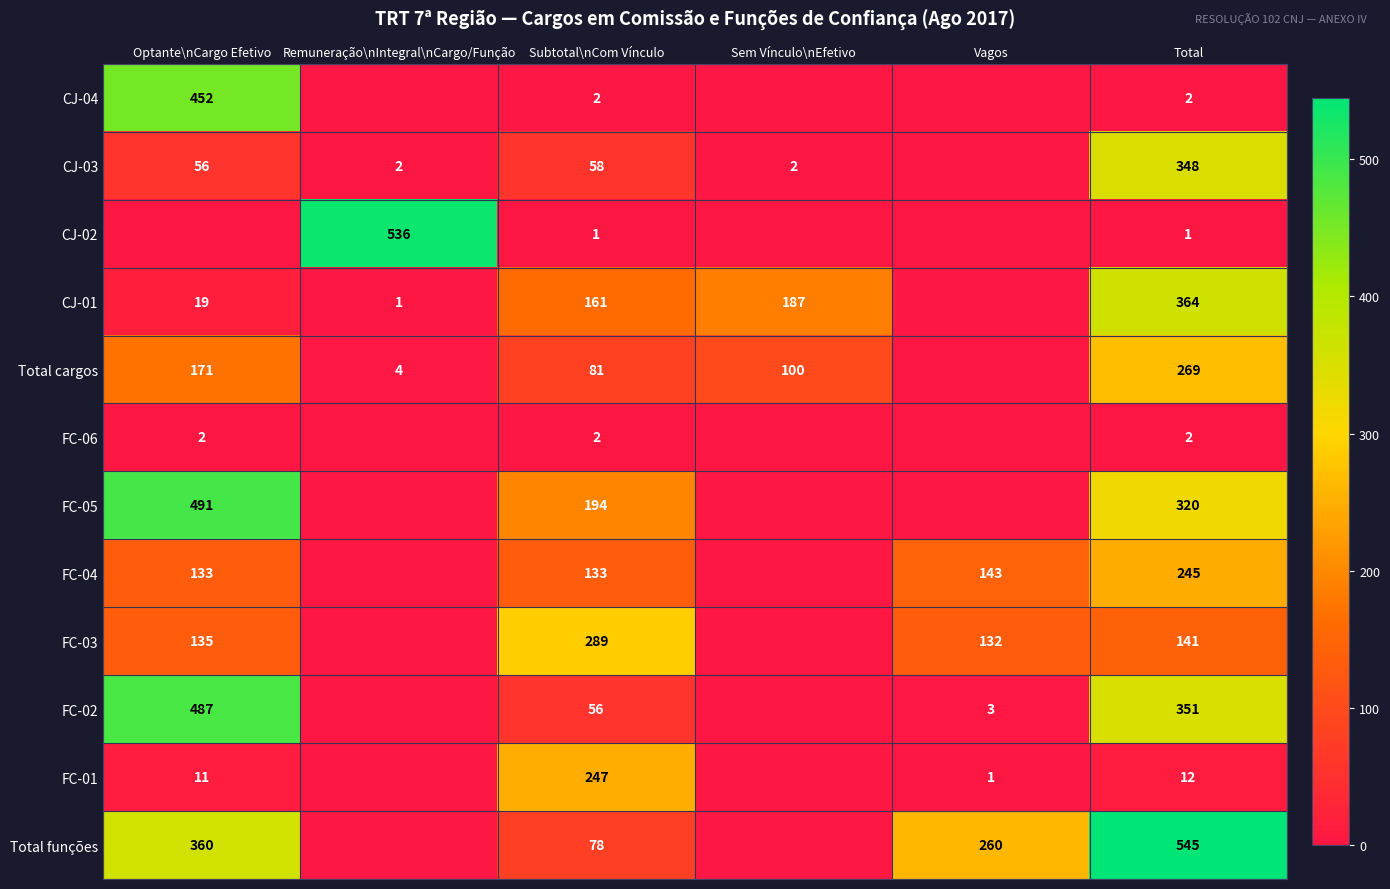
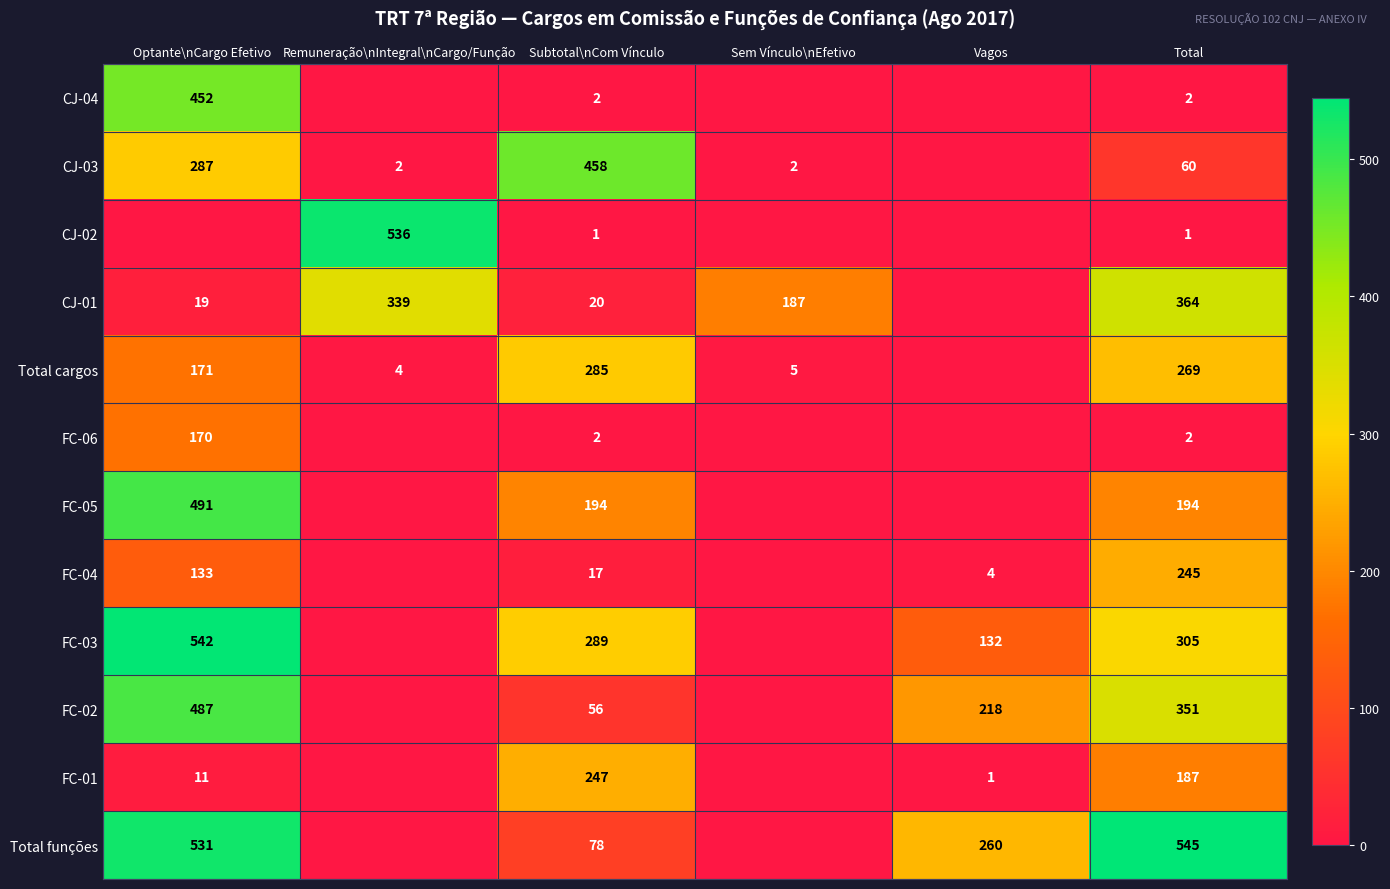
  {
    "CJ-04": {
      "Optante\\nCargo Efetivo": 452,
      "Subtotal\\nCom Vínculo": 2,
      "Total": 2
    },
    "CJ-03": {
-     "Optante\\nCargo Efetivo": 56,
+     "Optante\\nCargo Efetivo": 287,
      "Remuneração\\nIntegral\\nCargo/Função": 2,
-     "Subtotal\\nCom Vínculo": 58,
+     "Subtotal\\nCom Vínculo": 458,
      "Sem Vínculo\\nEfetivo": 2,
-     "Total": 348
+     "Total": 60
    },
    "CJ-02": {
      "Remuneração\\nIntegral\\nCargo/Função": 536,
      "Subtotal\\nCom Vínculo": 1,
      "Total": 1
    },
    "CJ-01": {
      "Optante\\nCargo Efetivo": 19,
-     "Remuneração\\nIntegral\\nCargo/Função": 1,
-     "Subtotal\\nCom Vínculo": 161,
+     "Remuneração\\nIntegral\\nCargo/Função": 339,
+     "Subtotal\\nCom Vínculo": 20,
      "Sem Vínculo\\nEfetivo": 187,
      "Total": 364
    },
    "Total cargos": {
      "Optante\\nCargo Efetivo": 171,
      "Remuneração\\nIntegral\\nCargo/Função": 4,
-     "Subtotal\\nCom Vínculo": 81,
-     "Sem Vínculo\\nEfetivo": 100,
+     "Subtotal\\nCom Vínculo": 285,
+     "Sem Vínculo\\nEfetivo": 5,
      "Total": 269
    },
    "FC-06": {
-     "Optante\\nCargo Efetivo": 2,
+     "Optante\\nCargo Efetivo": 170,
      "Subtotal\\nCom Vínculo": 2,
      "Total": 2
    },
    "FC-05": {
      "Optante\\nCargo Efetivo": 491,
      "Subtotal\\nCom Vínculo": 194,
-     "Total": 320
+     "Total": 194
    },
    "FC-04": {
      "Optante\\nCargo Efetivo": 133,
-     "Subtotal\\nCom Vínculo": 133,
-     "Vagos": 143,
+     "Subtotal\\nCom Vínculo": 17,
+     "Vagos": 4,
      "Total": 245
    },
    "FC-03": {
-     "Optante\\nCargo Efetivo": 135,
+     "Optante\\nCargo Efetivo": 542,
      "Subtotal\\nCom Vínculo": 289,
      "Vagos": 132,
-     "Total": 141
+     "Total": 305
    },
    "FC-02": {
      "Optante\\nCargo Efetivo": 487,
      "Subtotal\\nCom Vínculo": 56,
-     "Vagos": 3,
+     "Vagos": 218,
      "Total": 351
    },
    "FC-01": {
      "Optante\\nCargo Efetivo": 11,
      "Subtotal\\nCom Vínculo": 247,
      "Vagos": 1,
-     "Total": 12
+     "Total": 187
    },
    "Total funções": {
-     "Optante\\nCargo Efetivo": 360,
+     "Optante\\nCargo Efetivo": 531,
      "Subtotal\\nCom Vínculo": 78,
      "Vagos": 260,
      "Total": 545
    }
  }
